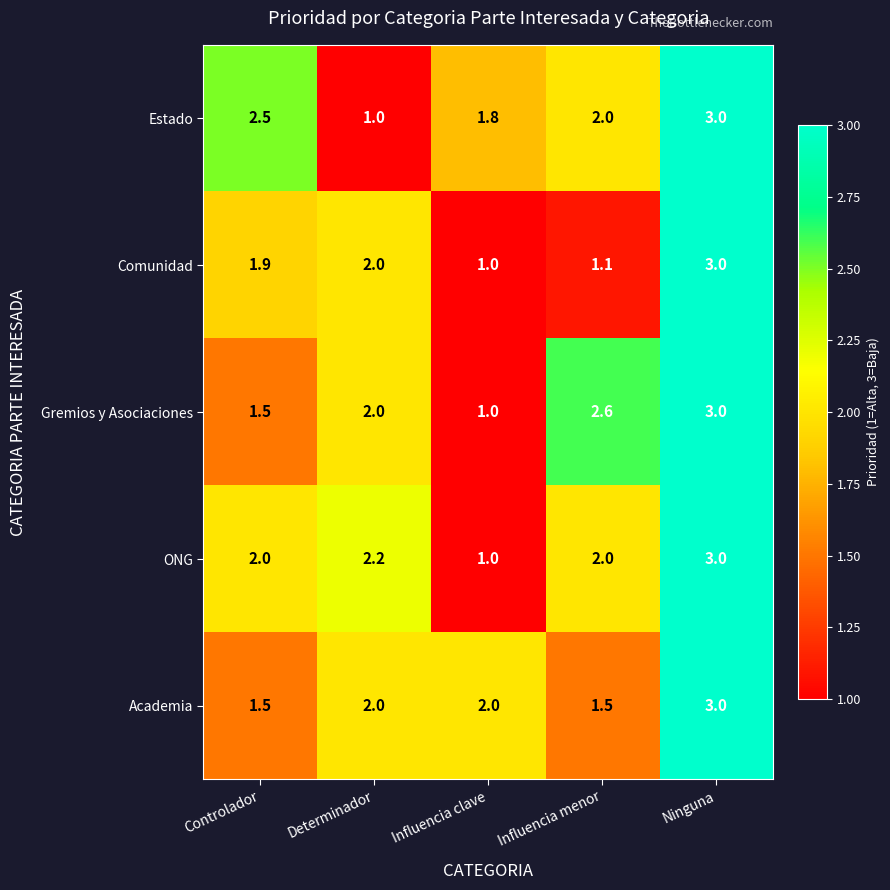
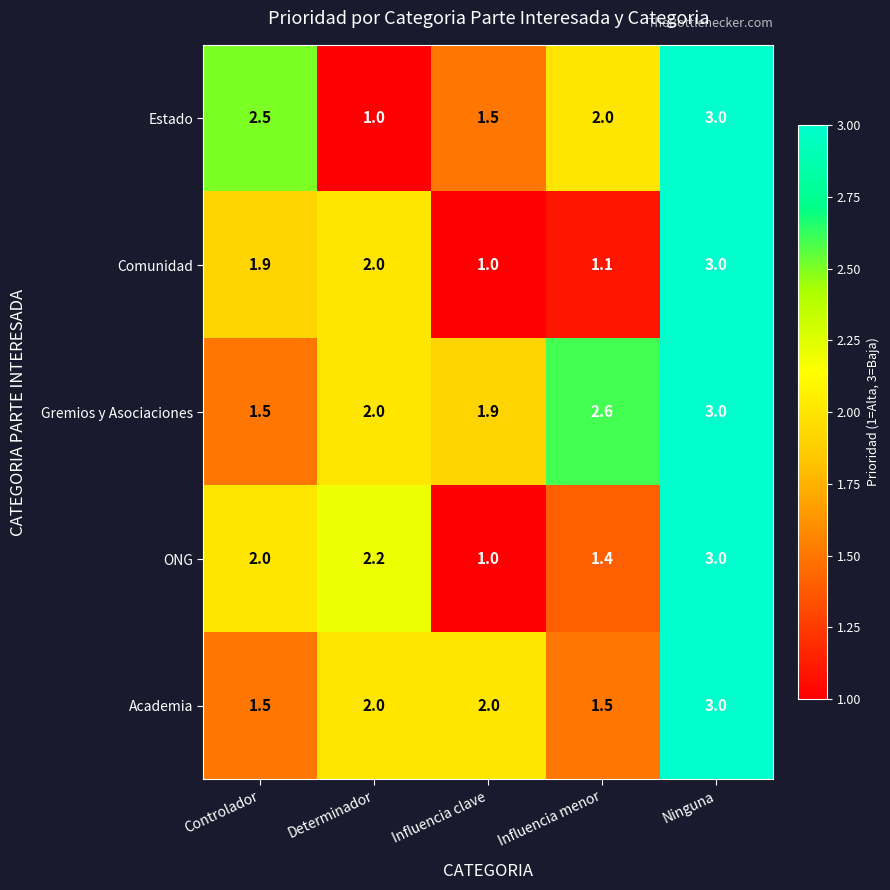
  {
    "Estado": {
      "Controlador": 2.5,
      "Determinador": 1.0,
-     "Influencia clave": 1.8,
+     "Influencia clave": 1.5,
      "Influencia menor": 2.0,
      "Ninguna": 3.0
    },
    "Comunidad": {
      "Controlador": 1.9,
      "Determinador": 2.0,
      "Influencia clave": 1.0,
      "Influencia menor": 1.1,
      "Ninguna": 3.0
    },
    "Gremios y Asociaciones": {
      "Controlador": 1.5,
      "Determinador": 2.0,
-     "Influencia clave": 1.0,
+     "Influencia clave": 1.9,
      "Influencia menor": 2.6,
      "Ninguna": 3.0
    },
    "ONG": {
      "Controlador": 2.0,
      "Determinador": 2.2,
      "Influencia clave": 1.0,
-     "Influencia menor": 2.0,
+     "Influencia menor": 1.4,
      "Ninguna": 3.0
    },
    "Academia": {
      "Controlador": 1.5,
      "Determinador": 2.0,
      "Influencia clave": 2.0,
      "Influencia menor": 1.5,
      "Ninguna": 3.0
    }
  }
